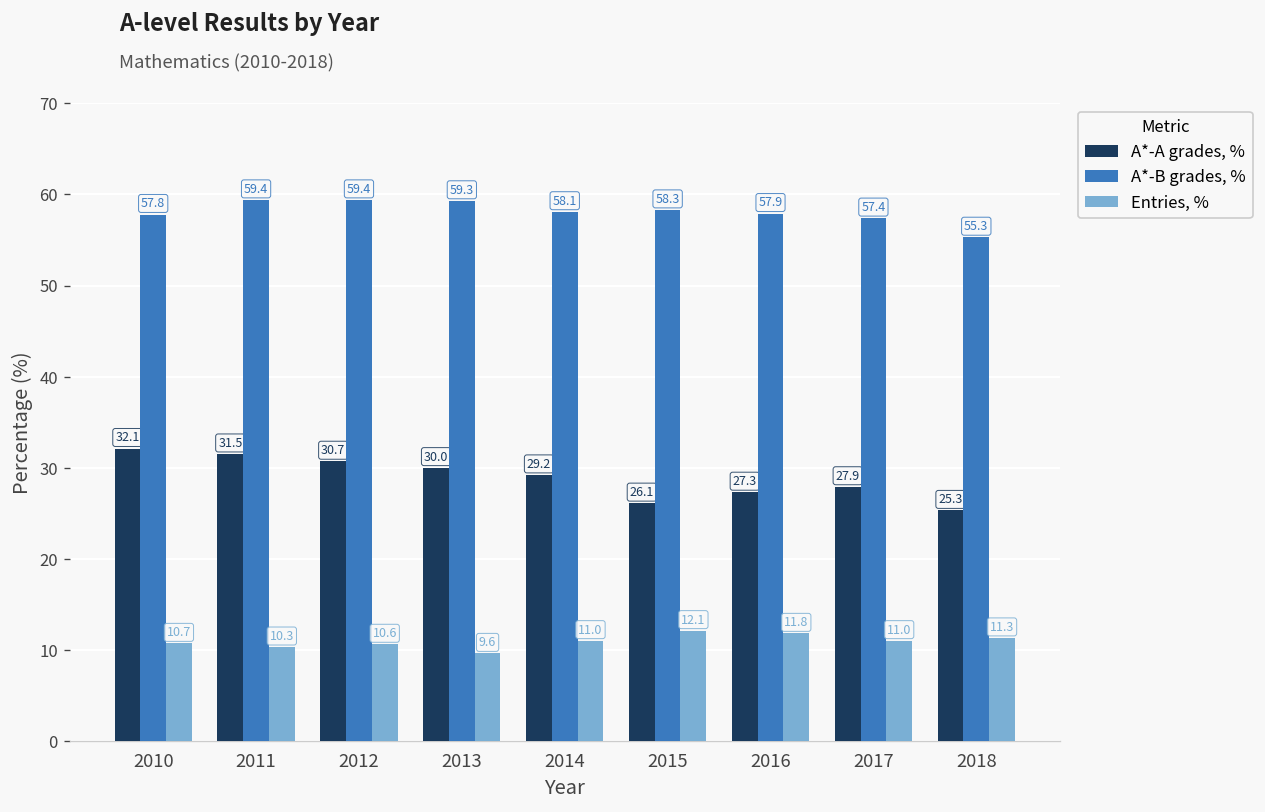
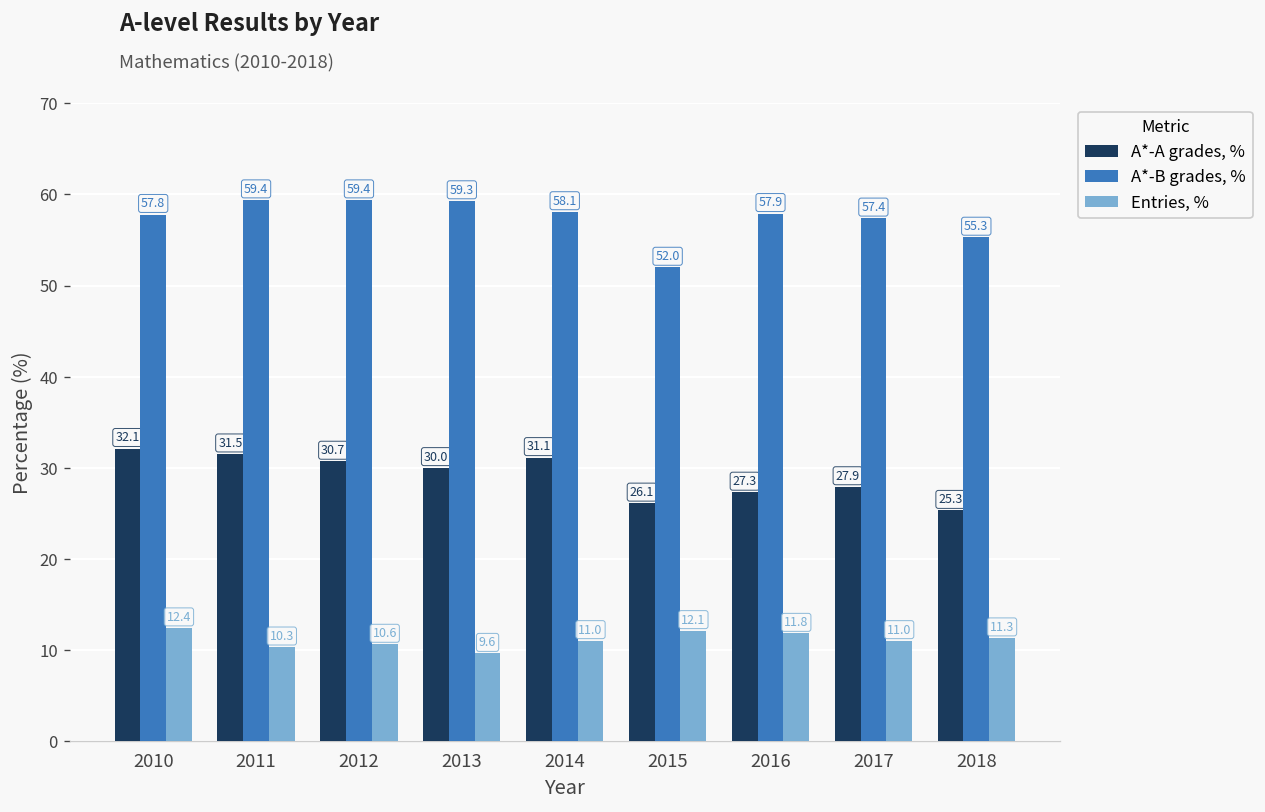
  {
    "A*-A grades, %": {
-     "2014": 29.2
+     "2014": 31.1
    },
    "A*-B grades, %": {
-     "2015": 58.3
+     "2015": 52.0
    },
    "Entries, %": {
-     "2010": 10.7
+     "2010": 12.4
    }
  }
